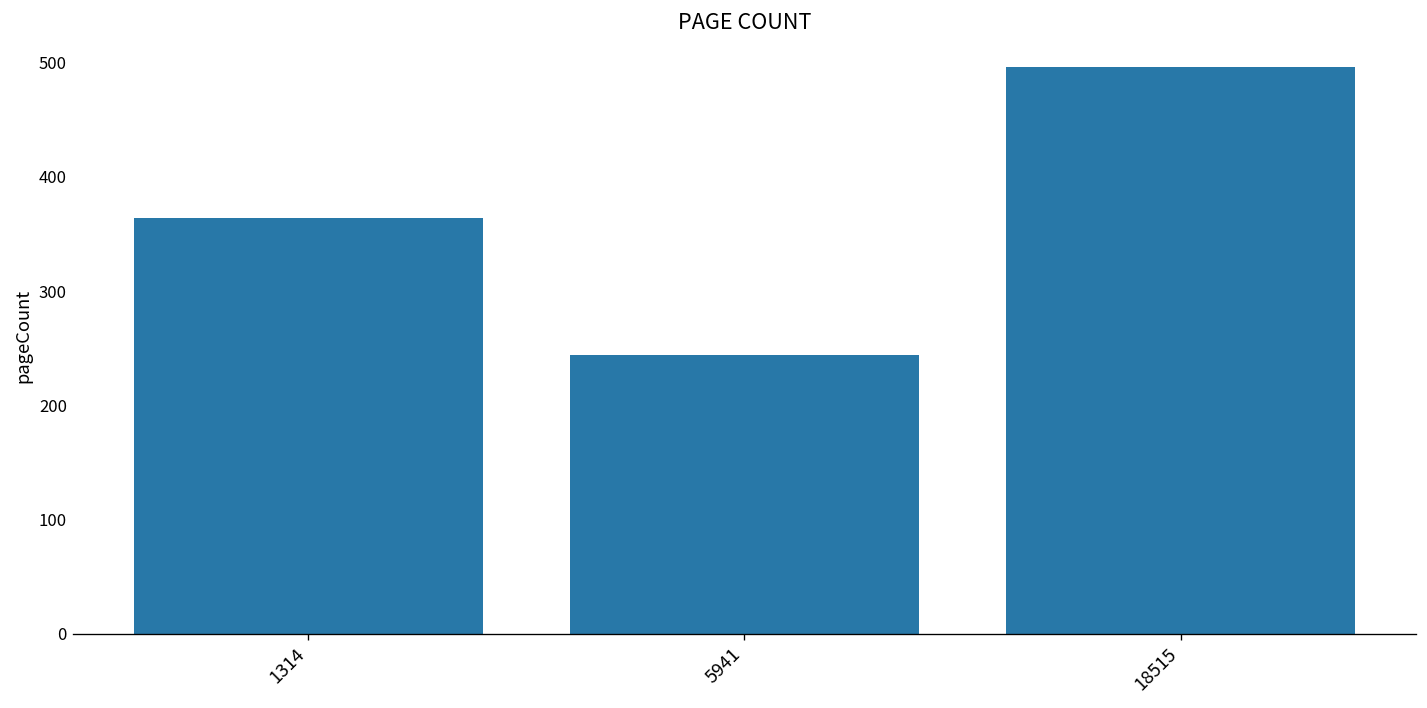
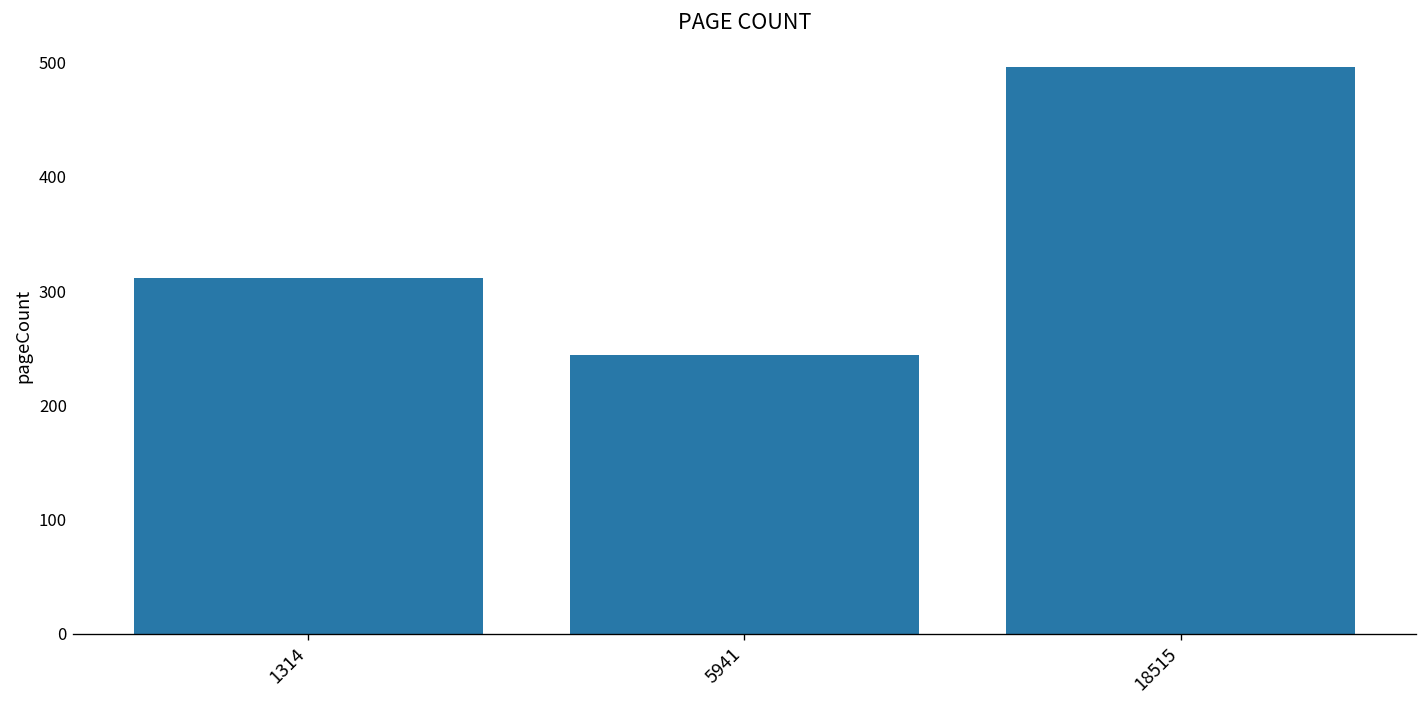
  {
-   "1314": 360,
+   "1314": 310,
    "5941": 240,
    "18515": 500
  }
